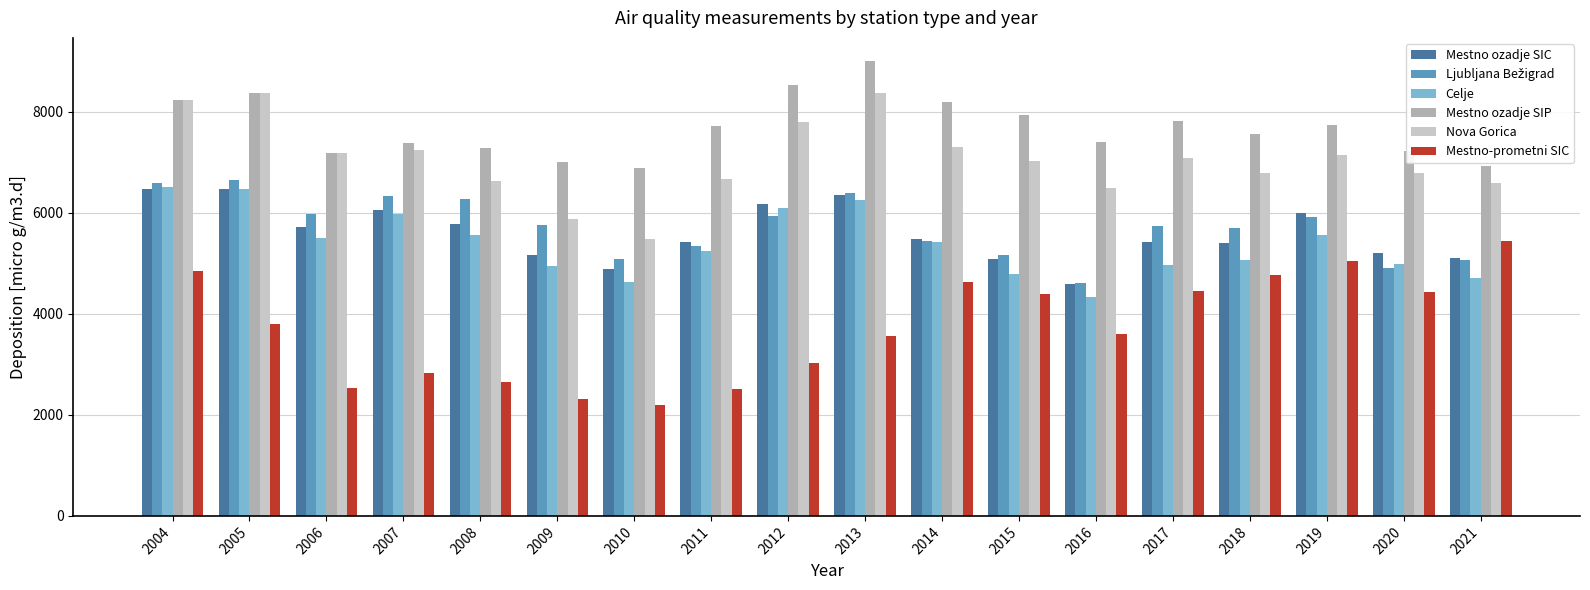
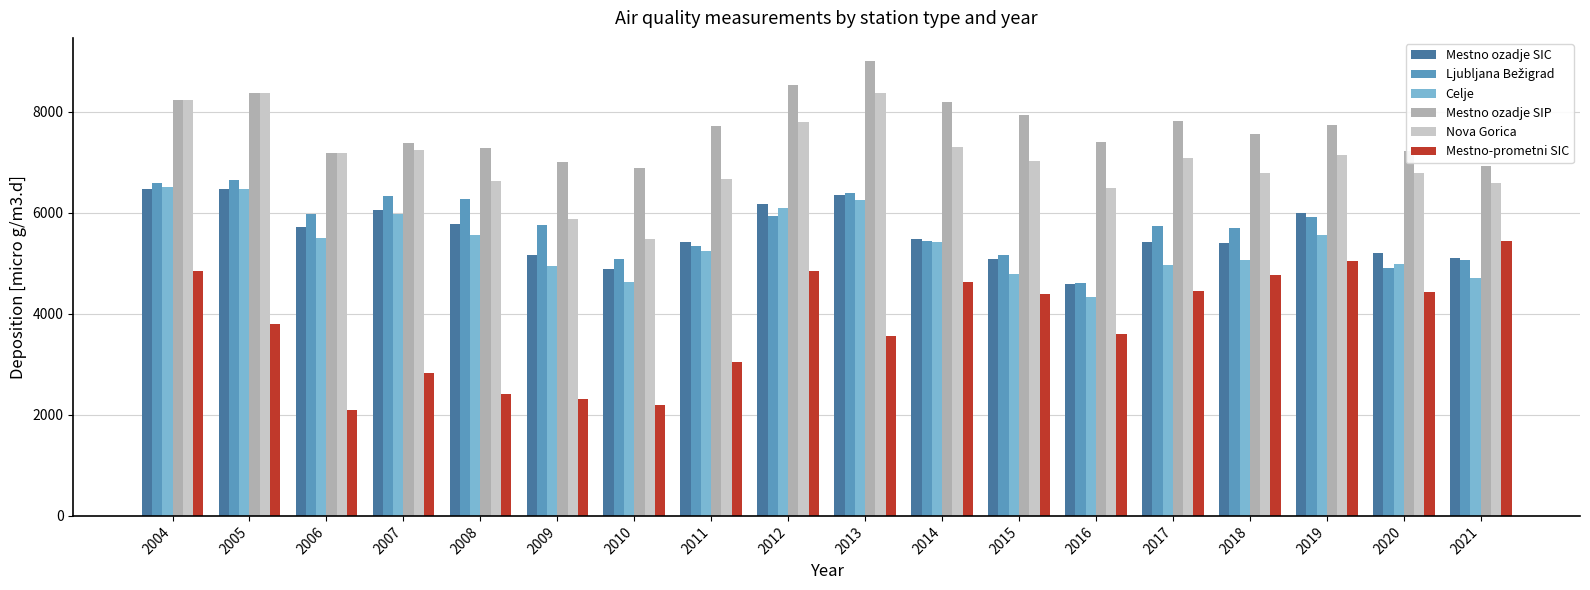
  {
    "Mestno-prometni SIC": {
      "2004": 4900,
      "2005": 3800,
-     "2006": 2500,
+     "2006": 2100,
      "2007": 2800,
-     "2008": 2600,
+     "2008": 2400,
      "2009": 2300,
      "2010": 2200,
-     "2011": 2500,
-     "2012": 3000,
+     "2011": 3000,
+     "2012": 4800,
      "2013": 3600,
      "2014": 4600,
      "2015": 4400,
      "2016": 3600,
      "2017": 4400,
      "2018": 4800,
      "2019": 5000,
      "2020": 4400,
      "2021": 5500
    }
  }
